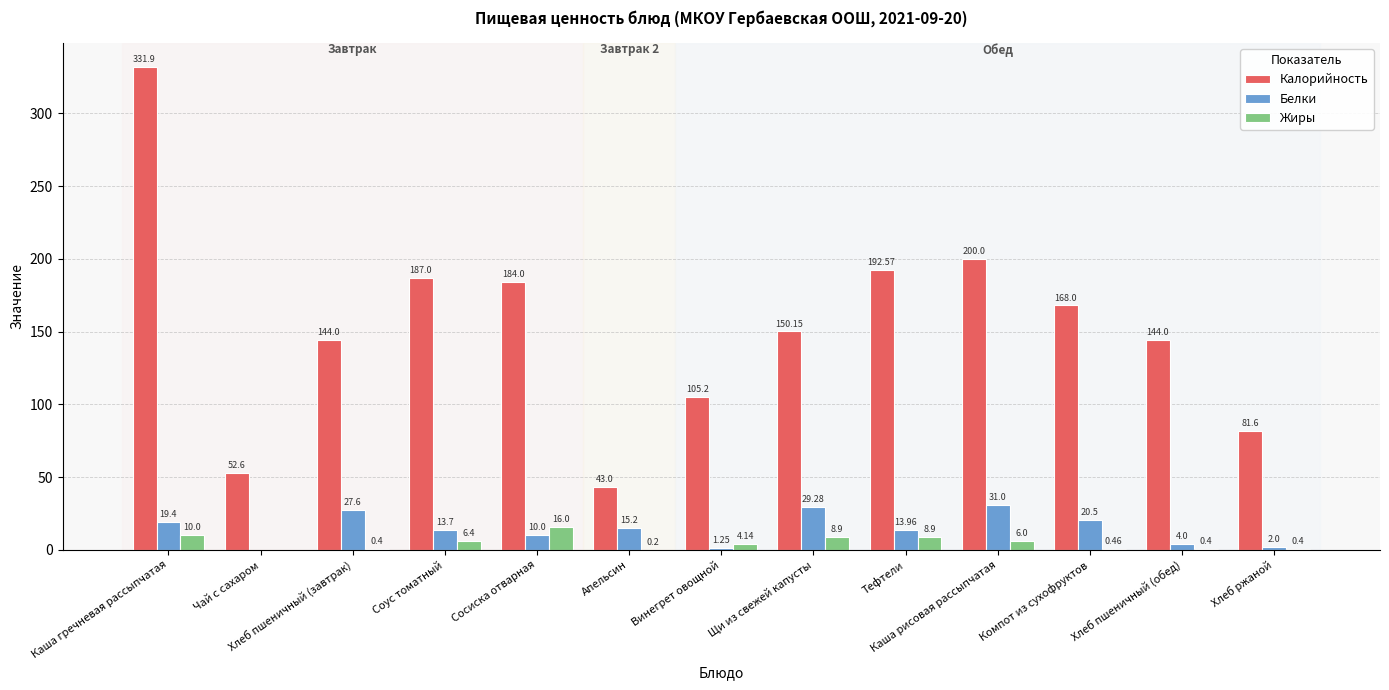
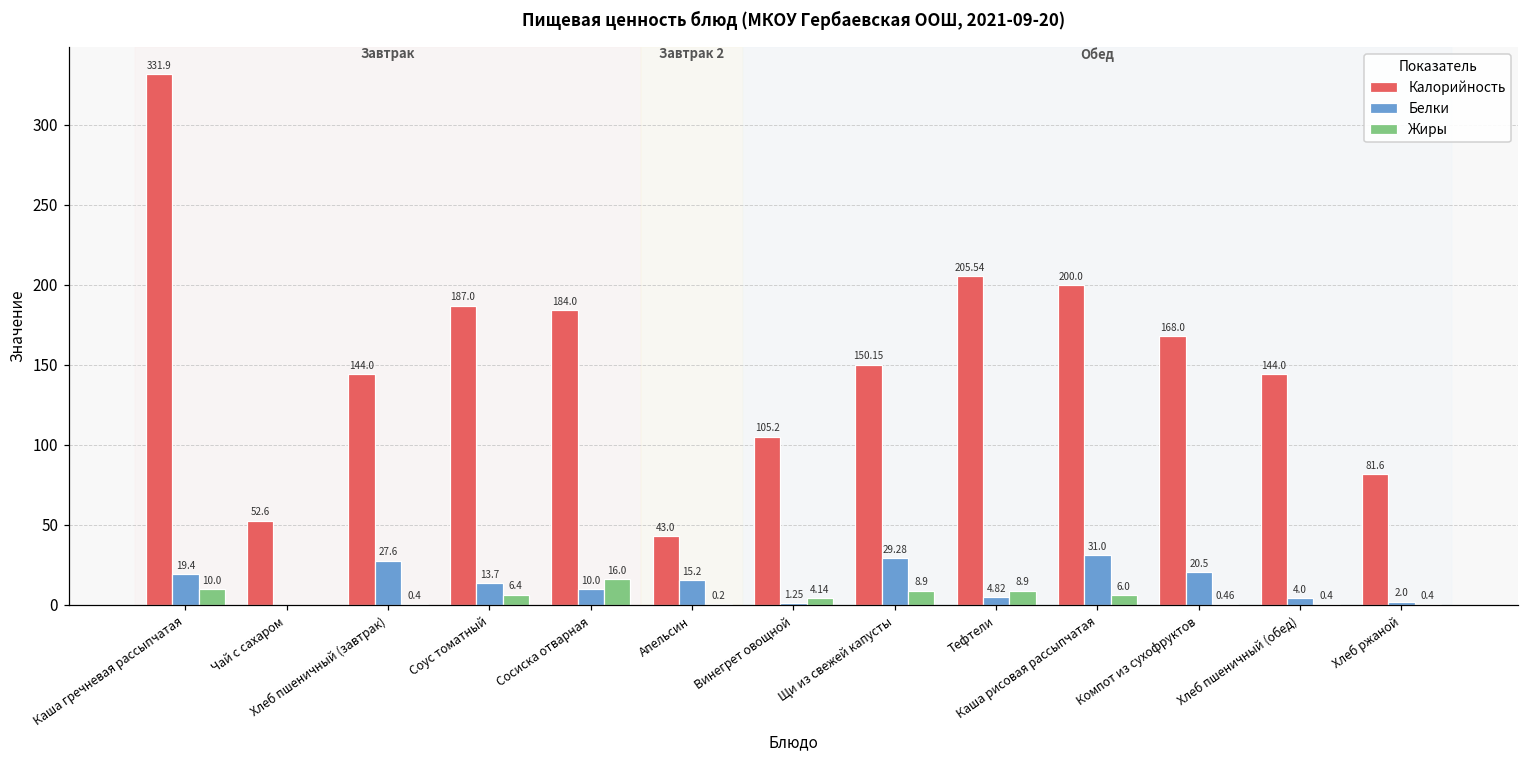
  {
    "Калорийность": {
      "Каша гречневая рассыпчатая": 331.9,
      "Чай с сахаром": 52.6,
      "Хлеб пшеничный (завтрак)": 144.0,
      "Соус томатный": 187.0,
      "Сосиска отварная": 184.0,
      "Апельсин": 43.0,
      "Винегрет овощной": 105.2,
      "Щи из свежей капусты": 150.15,
-     "Тефтели": 192.57,
+     "Тефтели": 205.54,
      "Каша рисовая рассыпчатая": 200.0,
      "Компот из сухофруктов": 168.0,
      "Хлеб пшеничный (обед)": 144.0,
      "Хлеб ржаной": 81.6
    },
    "Белки": {
      "Каша гречневая рассыпчатая": 19.4,
      "Хлеб пшеничный (завтрак)": 27.6,
      "Соус томатный": 13.7,
      "Сосиска отварная": 10.0,
      "Апельсин": 15.2,
      "Винегрет овощной": 1.25,
      "Щи из свежей капусты": 29.28,
-     "Тефтели": 13.96,
+     "Тефтели": 4.82,
      "Каша рисовая рассыпчатая": 31.0,
      "Компот из сухофруктов": 20.5,
      "Хлеб пшеничный (обед)": 4.0,
      "Хлеб ржаной": 2.0
    },
    "Жиры": {
      "Каша гречневая рассыпчатая": 10.0,
      "Хлеб пшеничный (завтрак)": 0.4,
      "Соус томатный": 6.4,
      "Сосиска отварная": 16.0,
      "Апельсин": 0.2,
      "Винегрет овощной": 4.14,
      "Щи из свежей капусты": 8.9,
      "Тефтели": 8.9,
      "Каша рисовая рассыпчатая": 6.0,
      "Компот из сухофруктов": 0.46,
      "Хлеб пшеничный (обед)": 0.4,
      "Хлеб ржаной": 0.4
    }
  }
